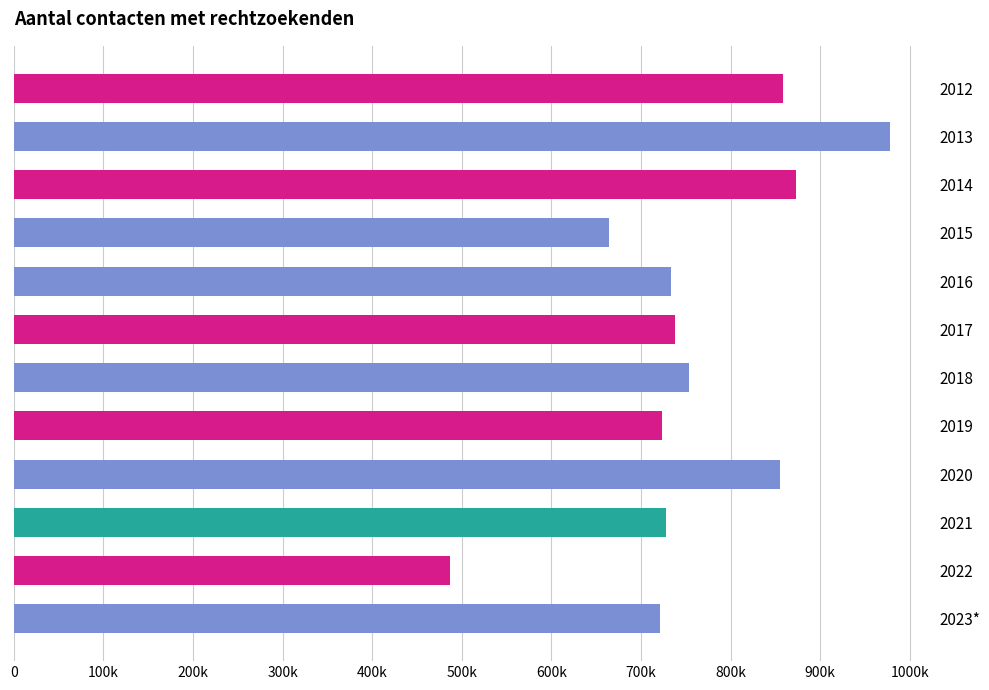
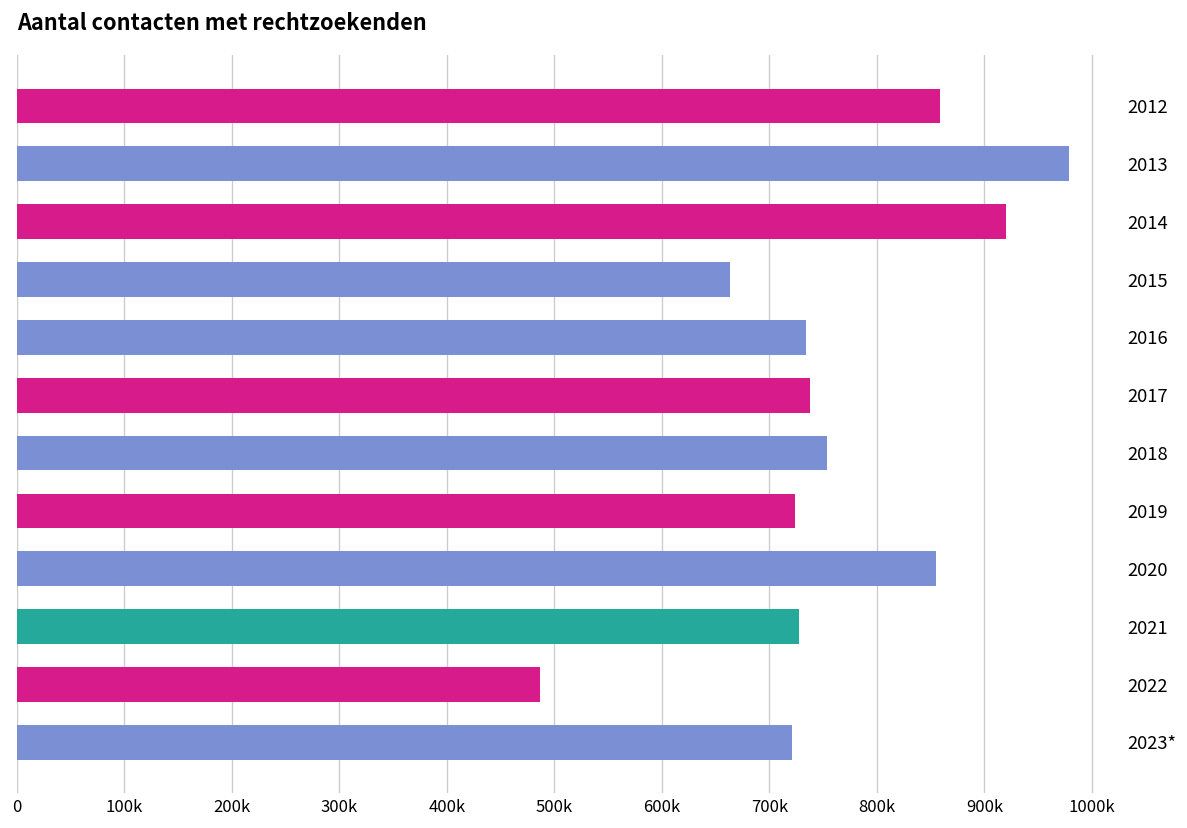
  {
    "2012": 860000,
    "2013": 980000,
-   "2014": 870000,
+   "2014": 920000,
    "2015": 660000,
    "2016": 730000,
    "2017": 740000,
    "2018": 750000,
    "2019": 720000,
    "2020": 850000,
    "2021": 730000,
    "2022": 490000,
    "2023*": 720000
  }
